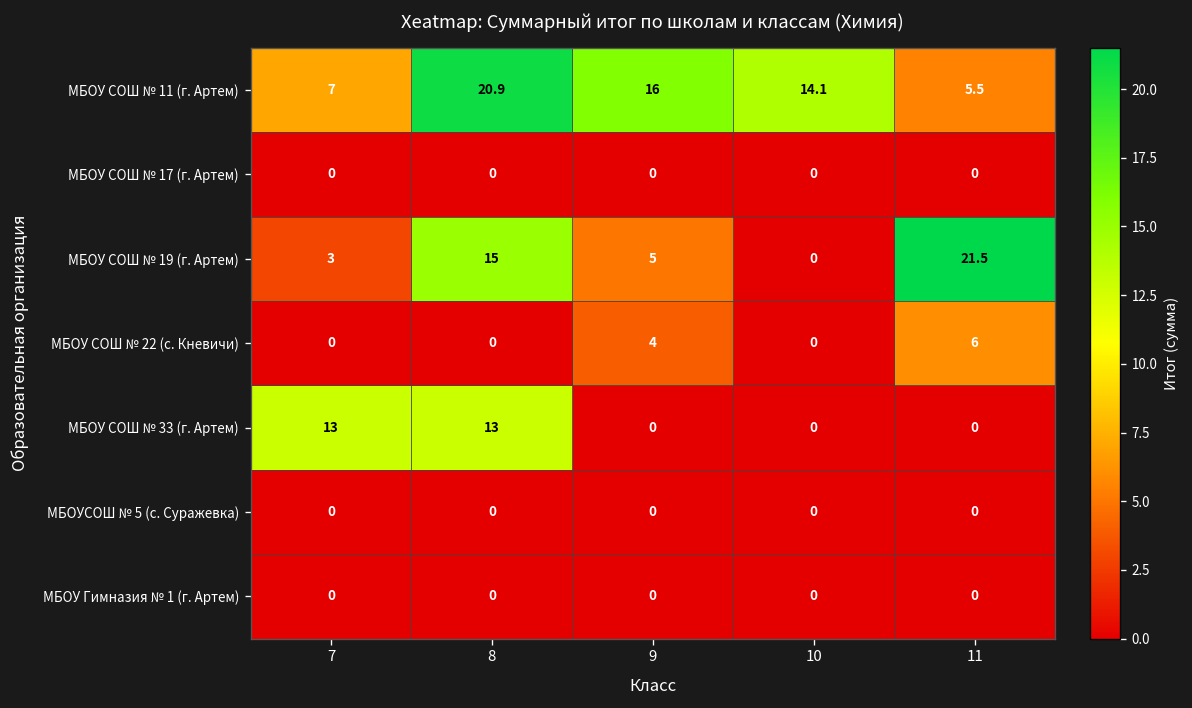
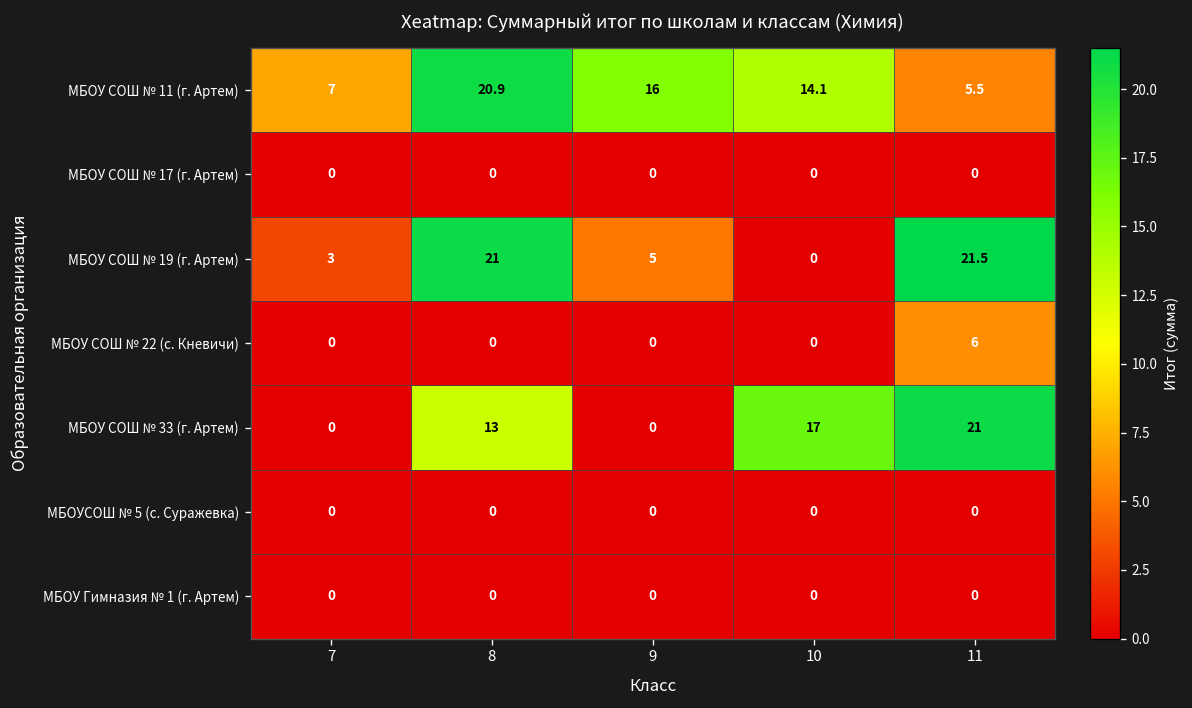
  {
    "МБОУ СОШ № 11 (г. Артем)": {
      "7": 7,
      "8": 20.9,
      "9": 16,
      "10": 14.1,
      "11": 5.5
    },
    "МБОУ СОШ № 17 (г. Артем)": {
      "7": 0,
      "8": 0,
      "9": 0,
      "10": 0,
      "11": 0
    },
    "МБОУ СОШ № 19 (г. Артем)": {
      "7": 3,
-     "8": 15,
+     "8": 21,
      "9": 5,
      "10": 0,
      "11": 21.5
    },
    "МБОУ СОШ № 22 (с. Кневичи)": {
      "7": 0,
      "8": 0,
-     "9": 4,
+     "9": 0,
      "10": 0,
      "11": 6
    },
    "МБОУ СОШ № 33 (г. Артем)": {
-     "7": 13,
+     "7": 0,
      "8": 13,
      "9": 0,
-     "10": 0,
-     "11": 0
+     "10": 17,
+     "11": 21
    },
    "МБОУСОШ № 5 (с. Суражевка)": {
      "7": 0,
      "8": 0,
      "9": 0,
      "10": 0,
      "11": 0
    },
    "МБОУ Гимназия № 1 (г. Артем)": {
      "7": 0,
      "8": 0,
      "9": 0,
      "10": 0,
      "11": 0
    }
  }
